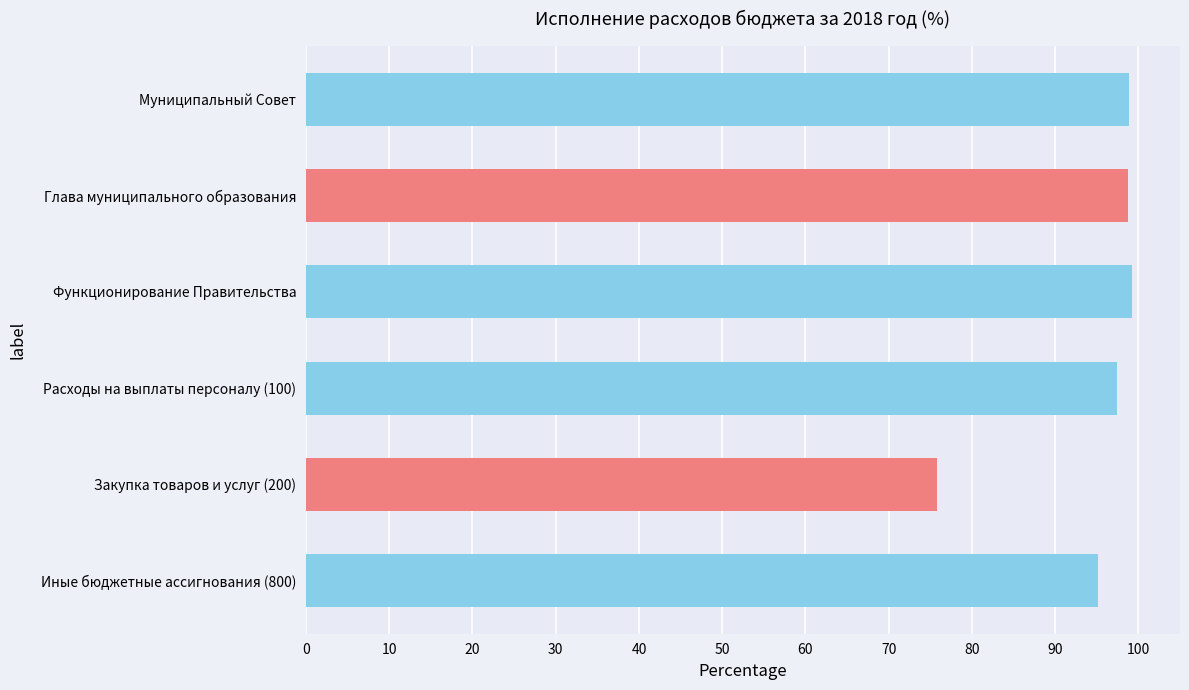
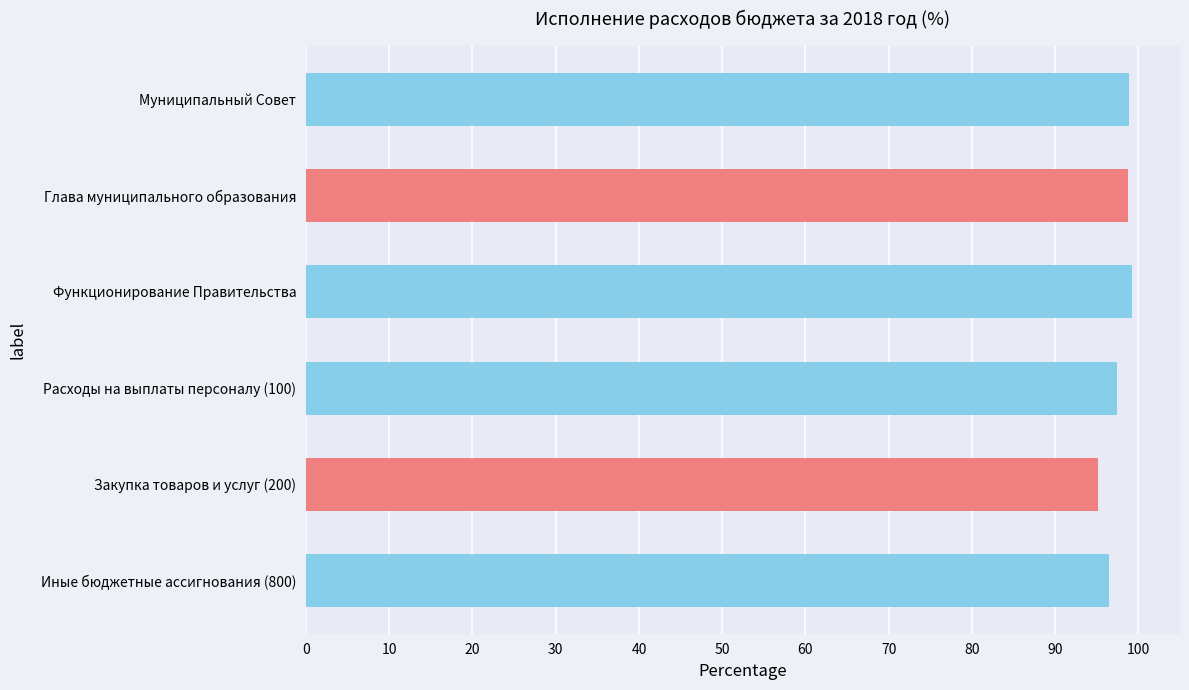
  {
    "Муниципальный Совет": 99,
    "Глава муниципального образования": 99,
    "Функционирование Правительства": 99,
    "Расходы на выплаты персоналу (100)": 97,
-   "Закупка товаров и услуг (200)": 76,
-   "Иные бюджетные ассигнования (800)": 95
+   "Закупка товаров и услуг (200)": 95,
+   "Иные бюджетные ассигнования (800)": 96
  }
